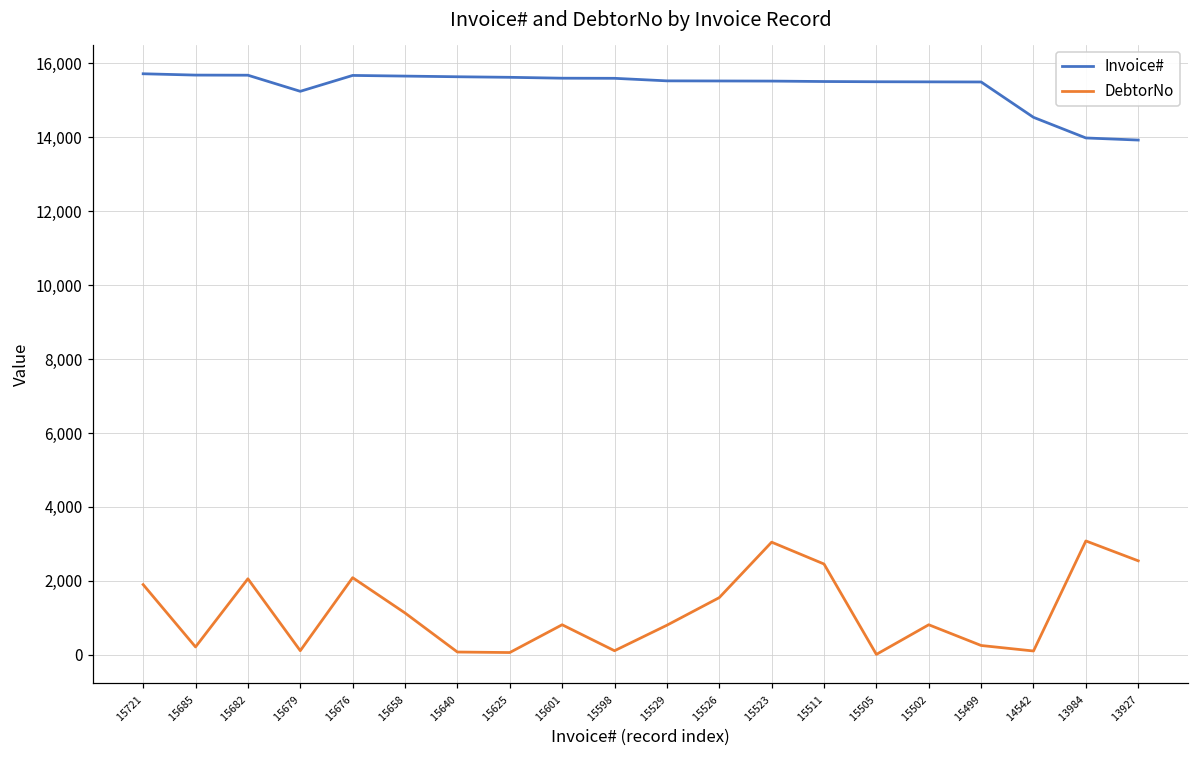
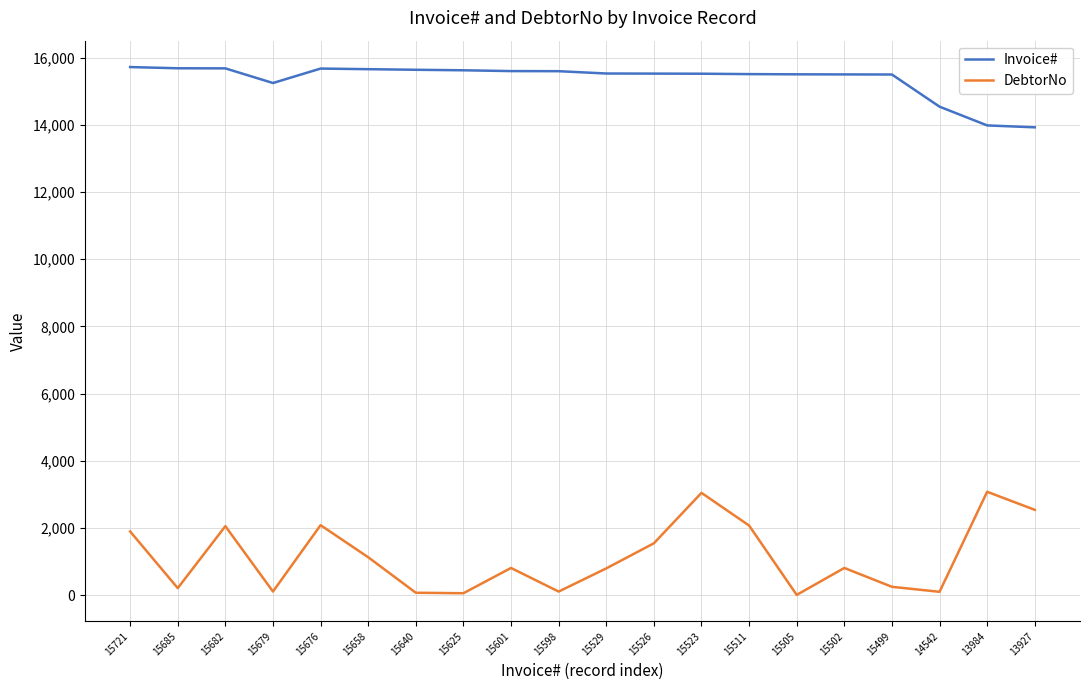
  {
    "Invoice#": {
      "15721": "15,700",
      "15685": "15,700",
      "15682": "15,700",
      "15679": "15,200",
      "15676": "15,700",
      "15658": "15,700",
      "15640": "15,600",
      "15625": "15,600",
      "15601": "15,600",
      "15598": "15,600",
      "15529": "15,500",
      "15526": "15,500",
      "15523": "15,500",
      "15511": "15,500",
      "15505": "15,500",
      "15502": "15,500",
      "15499": "15,500",
      "14542": "14,500",
      "13984": "14,000",
      "13927": "13,900"
    },
    "DebtorNo": {
      "15721": "1,900",
      "15685": "200",
      "15682": "2,100",
      "15679": "100",
      "15676": "2,100",
      "15658": "1,100",
      "15640": "100",
      "15625": "100",
      "15601": "800",
      "15598": "100",
      "15529": "800",
      "15526": "1,500",
      "15523": "3,000",
-     "15511": "2,500",
+     "15511": "2,100",
      "15505": "0",
      "15502": "800",
      "15499": "300",
      "14542": "100",
      "13984": "3,100",
      "13927": "2,500"
    }
  }
